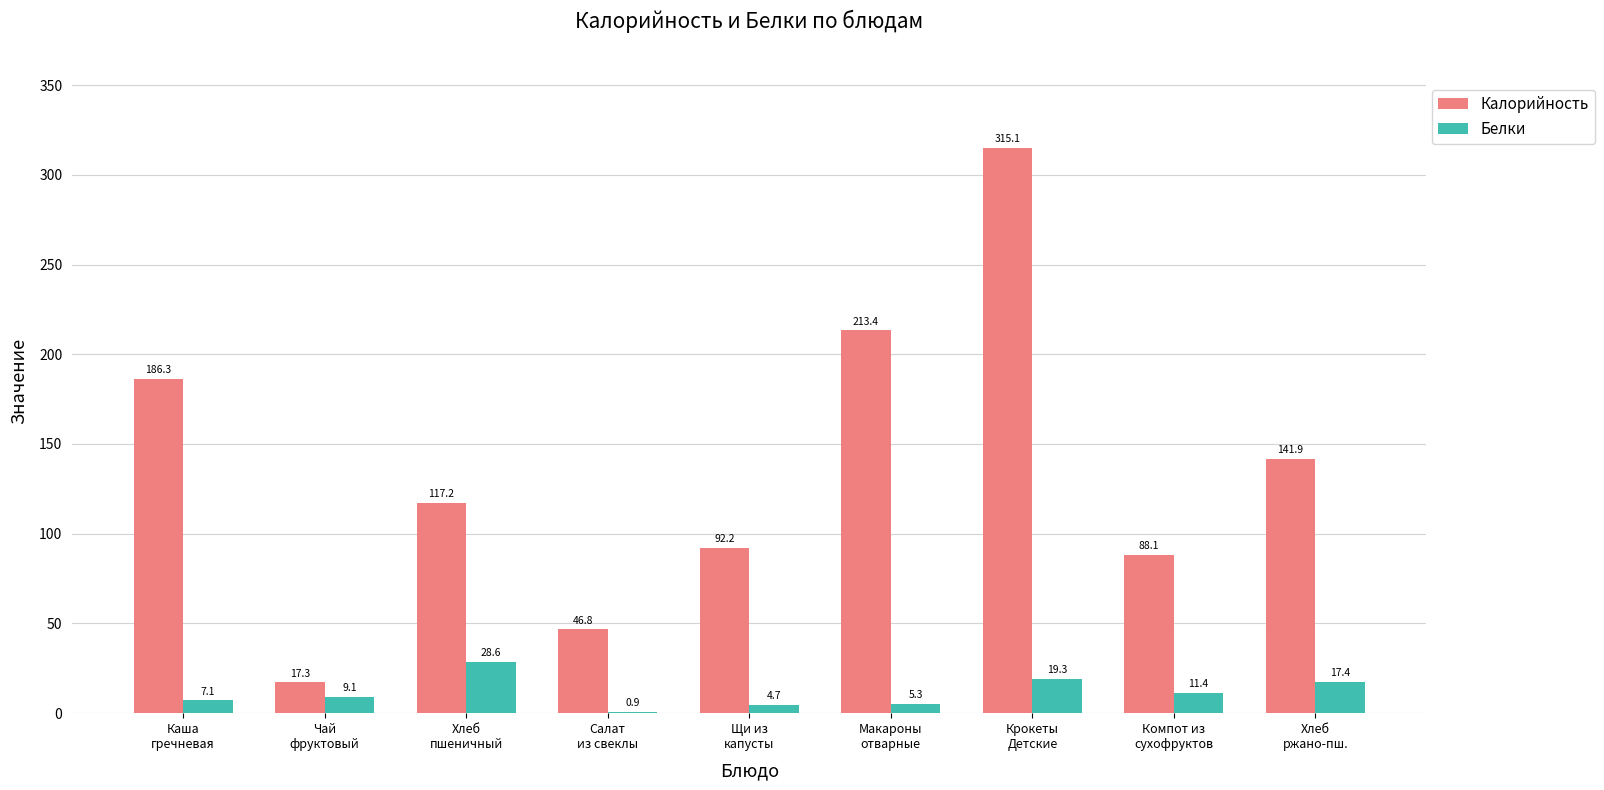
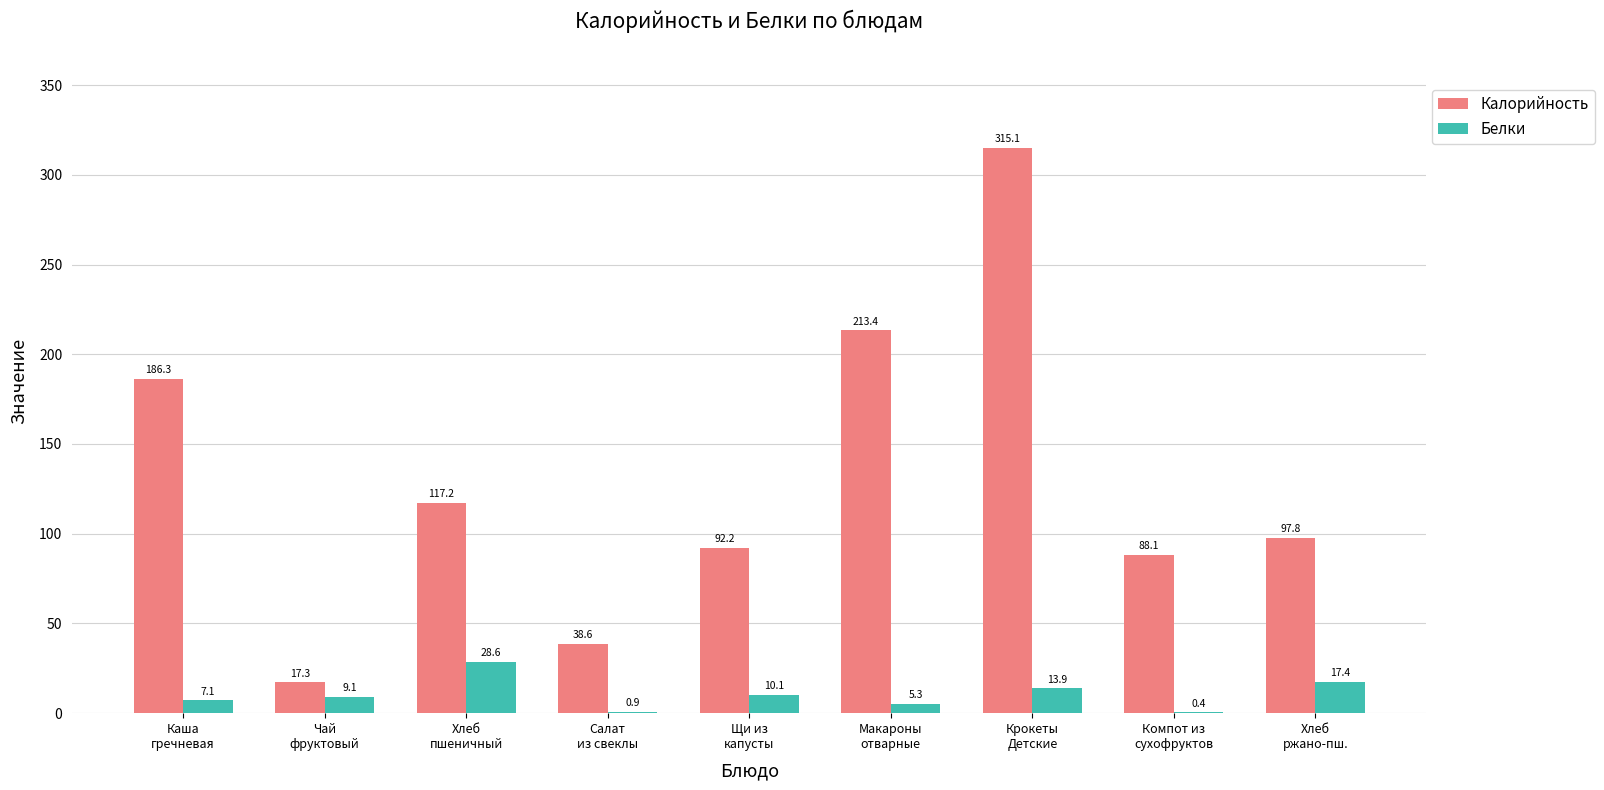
  {
    "Калорийность": {
      "Каша гречневая": 186.3,
      "Чай фруктовый": 17.3,
      "Хлеб пшеничный": 117.2,
-     "Салат из свеклы": 46.8,
+     "Салат из свеклы": 38.6,
      "Щи из капусты": 92.2,
      "Макароны отварные": 213.4,
      "Крокеты Детские": 315.1,
      "Компот из сухофруктов": 88.1,
-     "Хлеб ржано-пш.": 141.9
+     "Хлеб ржано-пш.": 97.8
    },
    "Белки": {
      "Каша гречневая": 7.1,
      "Чай фруктовый": 9.1,
      "Хлеб пшеничный": 28.6,
      "Салат из свеклы": 0.9,
-     "Щи из капусты": 4.7,
+     "Щи из капусты": 10.1,
      "Макароны отварные": 5.3,
-     "Крокеты Детские": 19.3,
-     "Компот из сухофруктов": 11.4,
+     "Крокеты Детские": 13.9,
+     "Компот из сухофруктов": 0.4,
      "Хлеб ржано-пш.": 17.4
    }
  }
